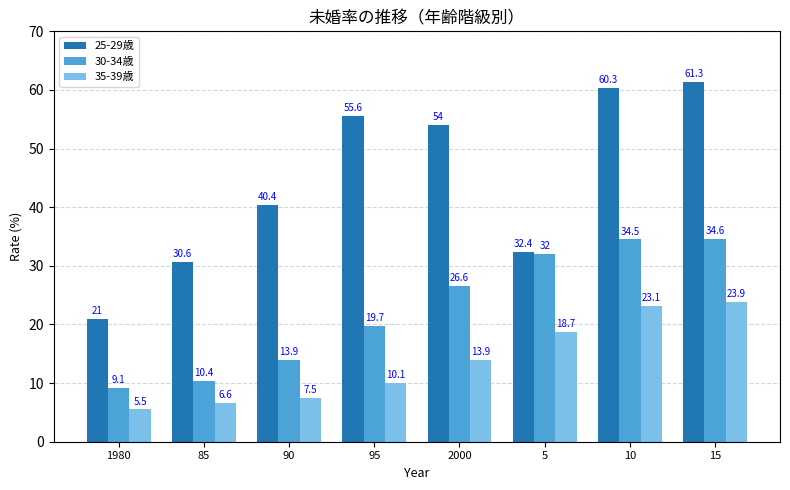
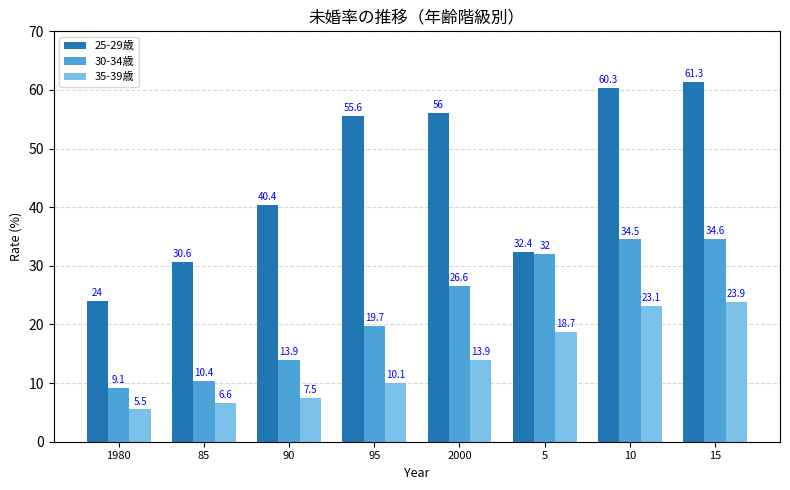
  {
    "25-29歳": {
-     "1980": 21,
+     "1980": 24,
      "85": 30.6,
      "90": 40.4,
      "95": 55.6,
-     "2000": 54,
+     "2000": 56,
      "5": 32.4,
      "10": 60.3,
      "15": 61.3
    }
  }
